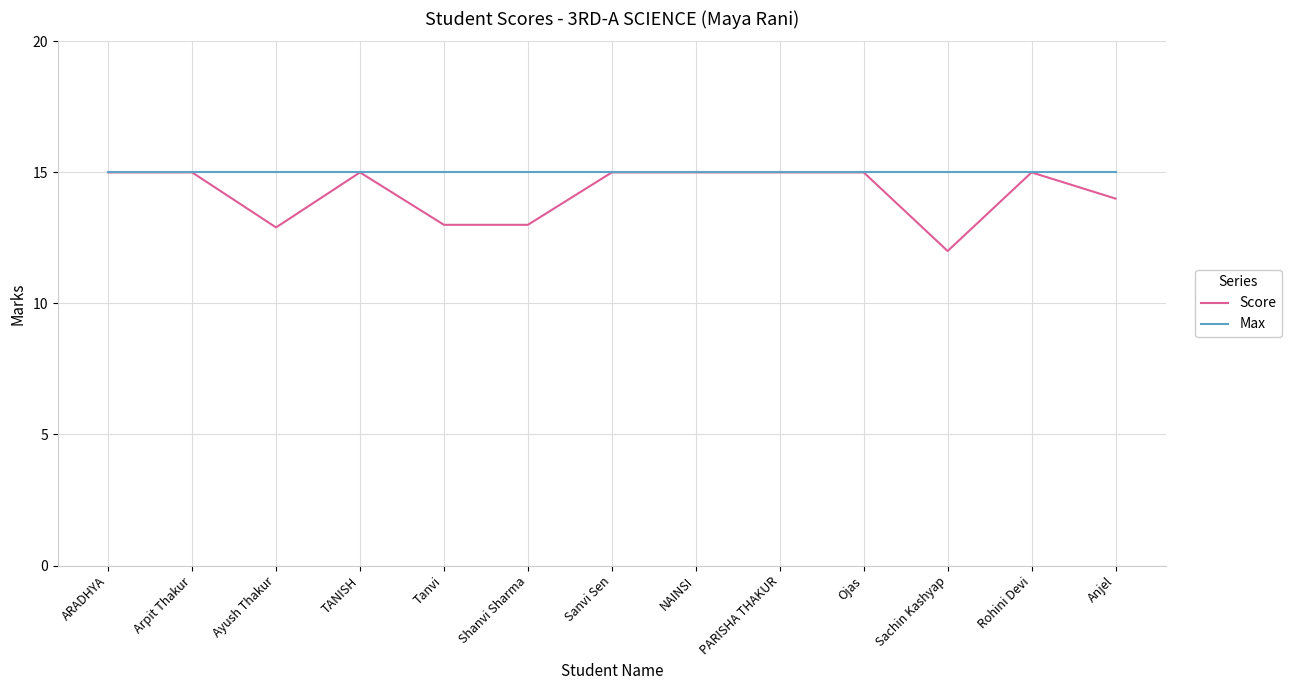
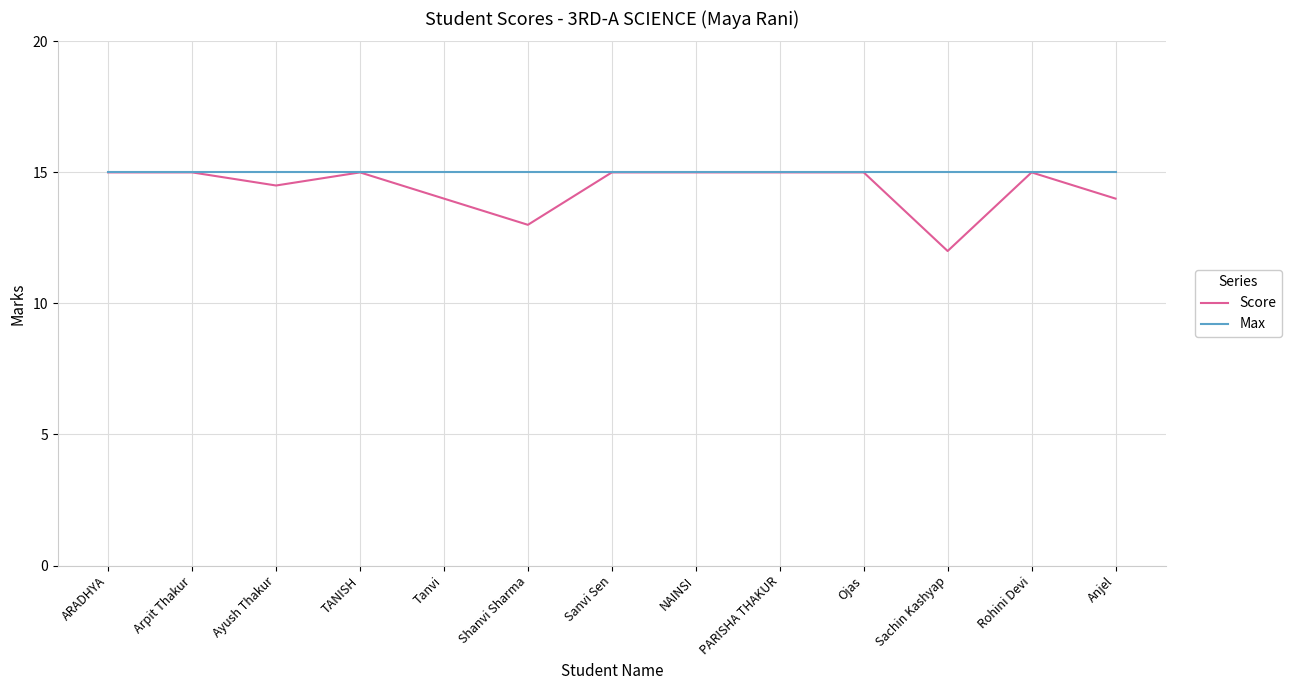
  {
    "Score": {
-     "Ayush Thakur": 12.9,
-     "Tanvi": 13,
+     "Ayush Thakur": 14.5,
+     "Tanvi": 14,
      "Shanvi Sharma": 13.0,
      "Sachin Kashyap": 12.0,
      "Anjel": 14.0
    },
    "Max": {
      "Ayush Thakur": 15.0,
      "Tanvi": 15.0,
      "Shanvi Sharma": 15.0,
      "Sachin Kashyap": 15.0,
      "Anjel": 15.0
    }
  }
